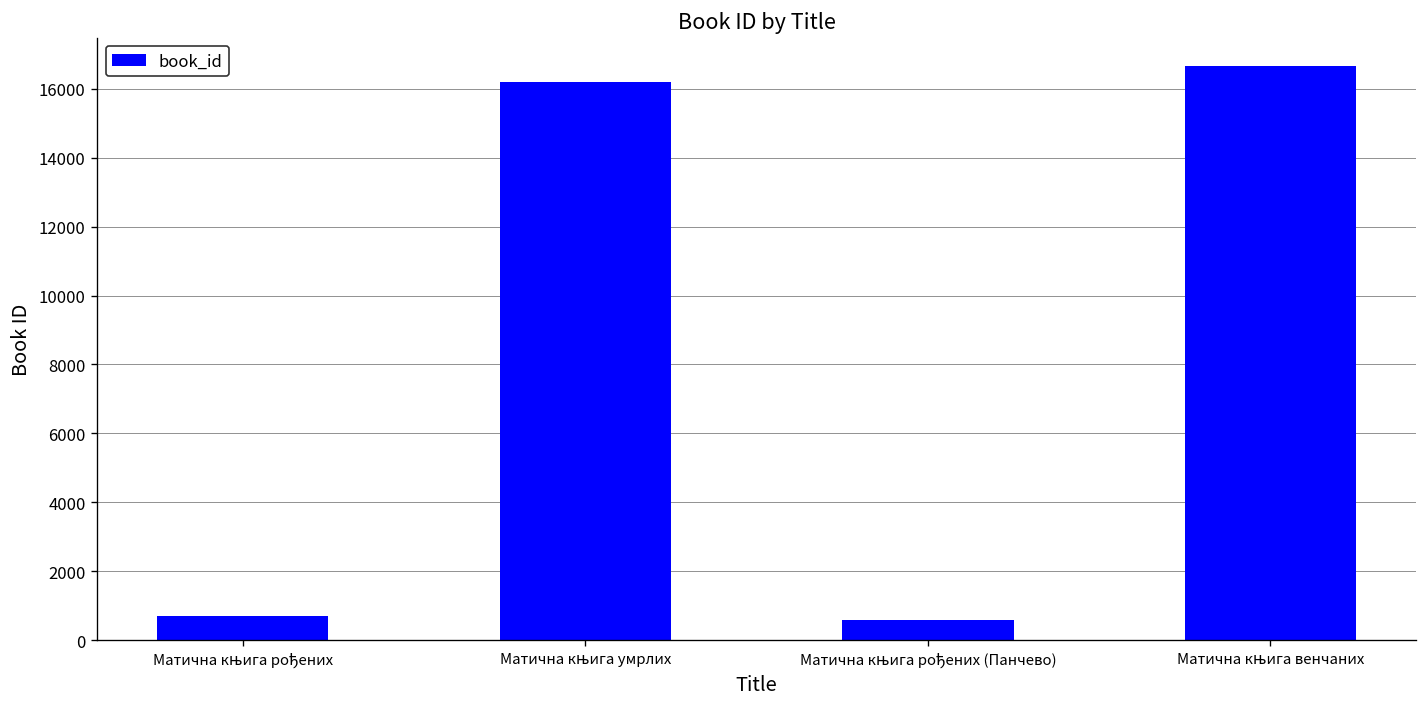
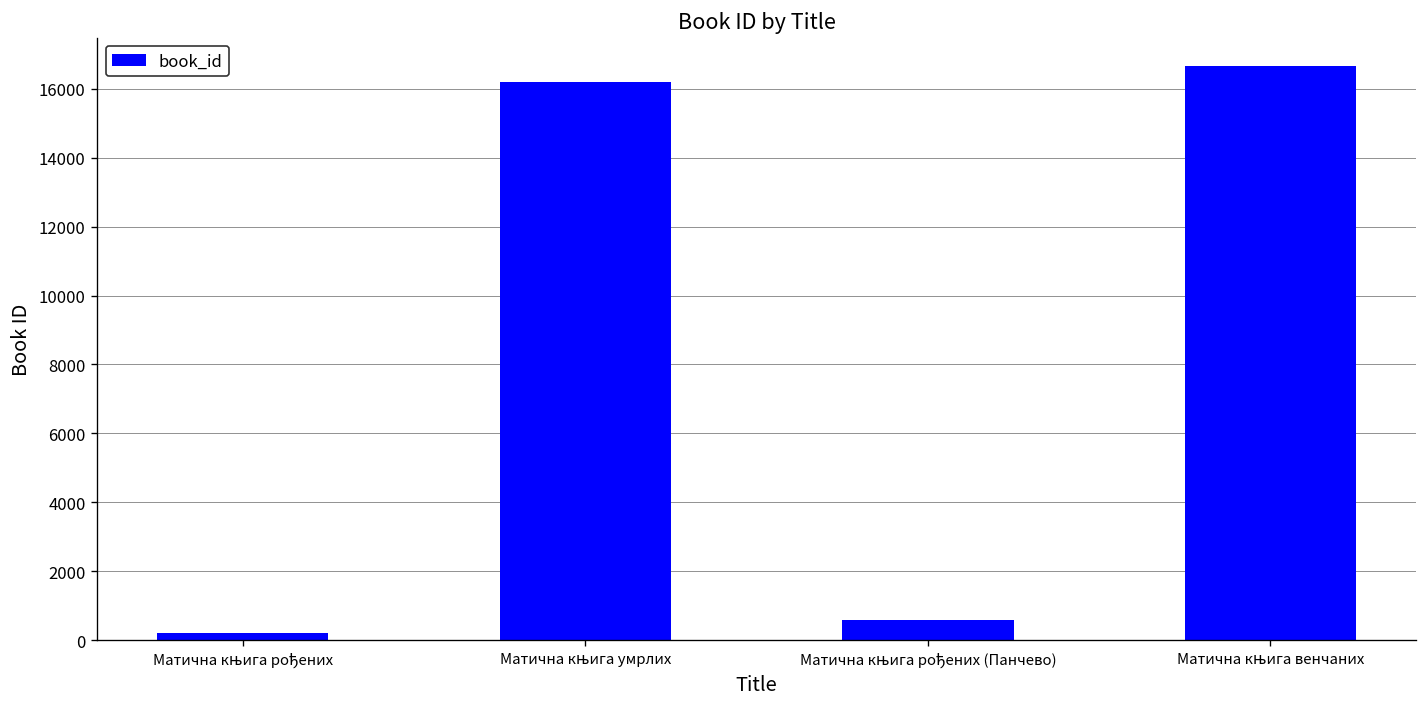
  {
-   "Матична књига рођених": 700,
+   "Матична књига рођених": 200,
    "Матична књига умрлих": 16200,
    "Матична књига рођених (Панчево)": 600,
    "Матична књига венчаних": 16600
  }
